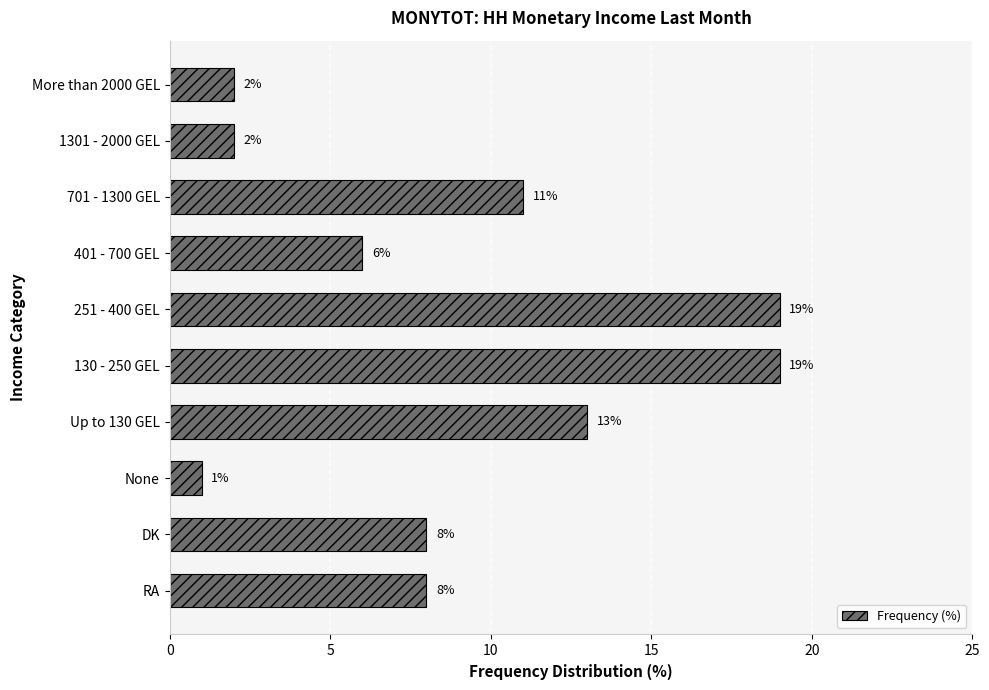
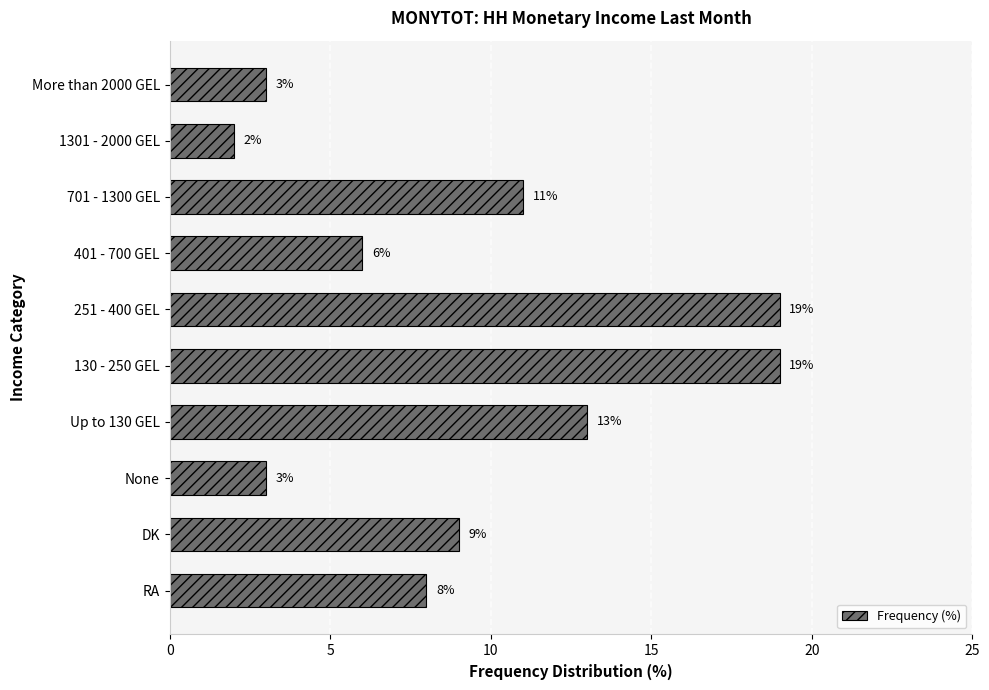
  {
-   "More than 2000 GEL": "2%",
+   "More than 2000 GEL": "3%",
    "1301 - 2000 GEL": "2%",
    "701 - 1300 GEL": "11%",
    "401 - 700 GEL": "6%",
    "251 - 400 GEL": "19%",
    "130 - 250 GEL": "19%",
    "Up to 130 GEL": "13%",
-   "None": "1%",
-   "DK": "8%",
+   "None": "3%",
+   "DK": "9%",
    "RA": "8%"
  }
